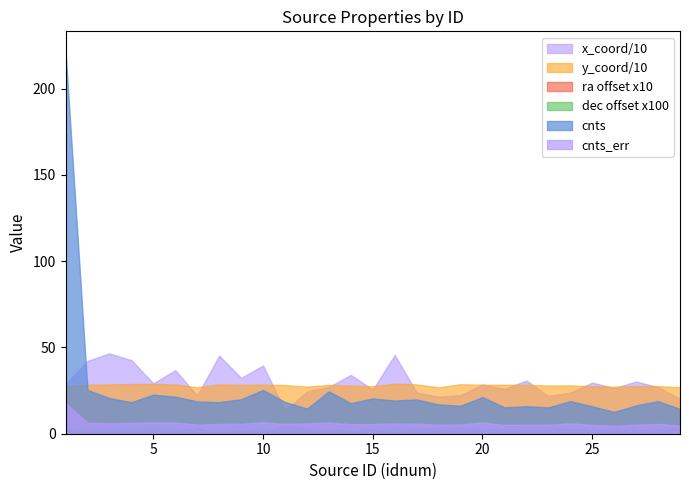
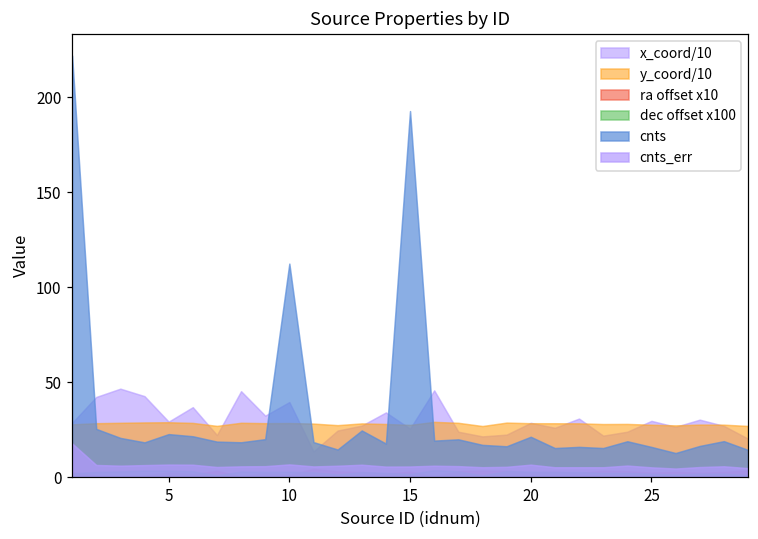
  {
    "y_coord/10": {
      "10": 28,
      "15": 27,
      "25": 28
    },
    "dec offset x100": {
      "10": 3
    },
    "cnts": {
      "5": 23,
-     "10": 25,
-     "15": 20,
+     "10": 112,
+     "15": 193,
      "20": 21,
      "25": 16
    }
  }
